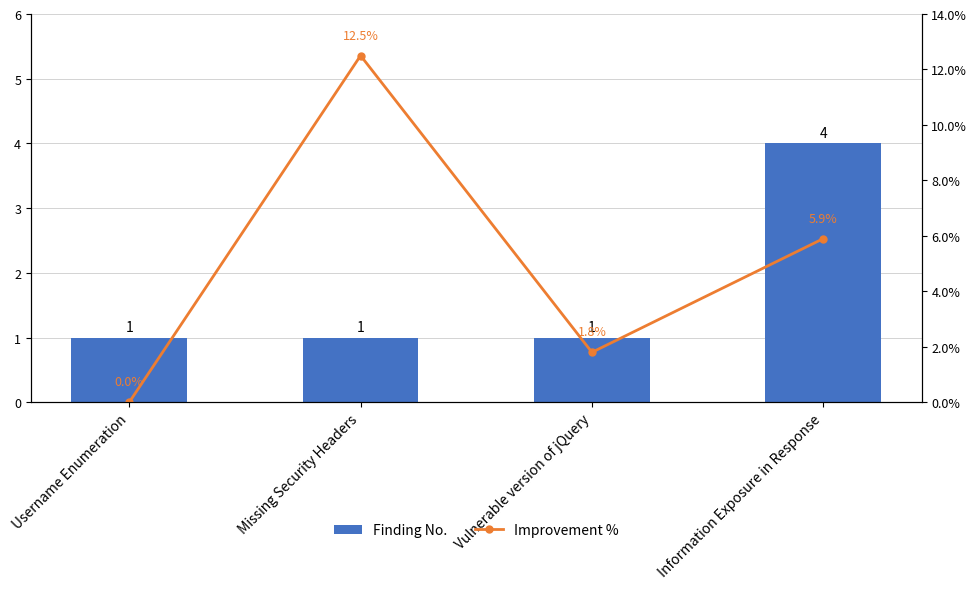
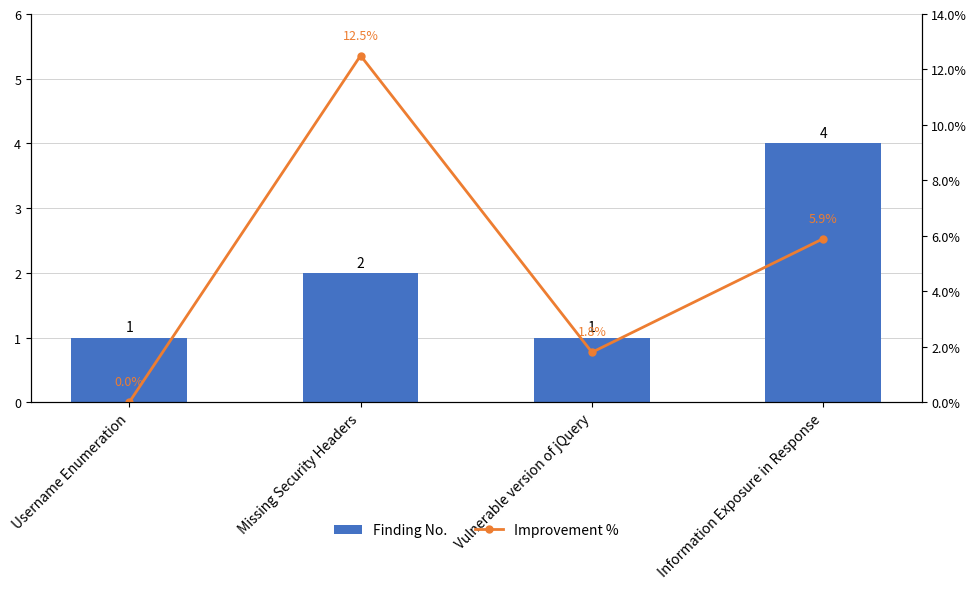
  {
    "Finding No.": {
      "Username Enumeration": "1",
-     "Missing Security Headers": "1",
+     "Missing Security Headers": "2",
      "Information Exposure in Response": "4"
    },
    "Improvement %": {
      "Username Enumeration": "0.0%",
      "Missing Security Headers": "12.5%",
      "Information Exposure in Response": "5.9%"
    }
  }
